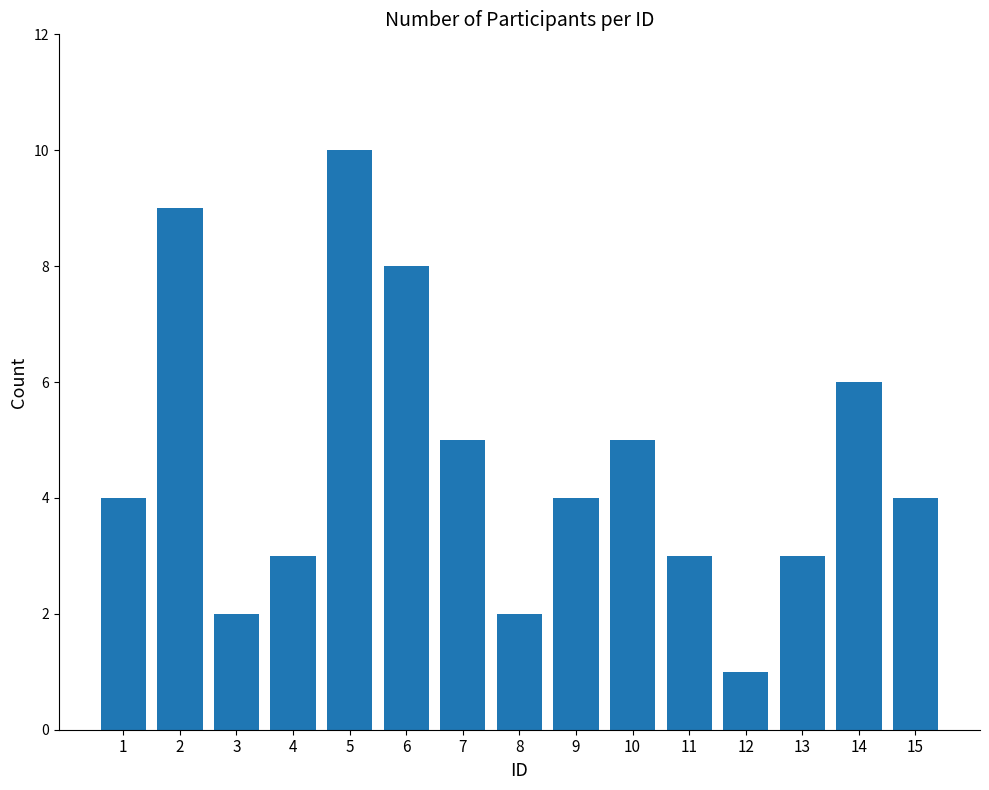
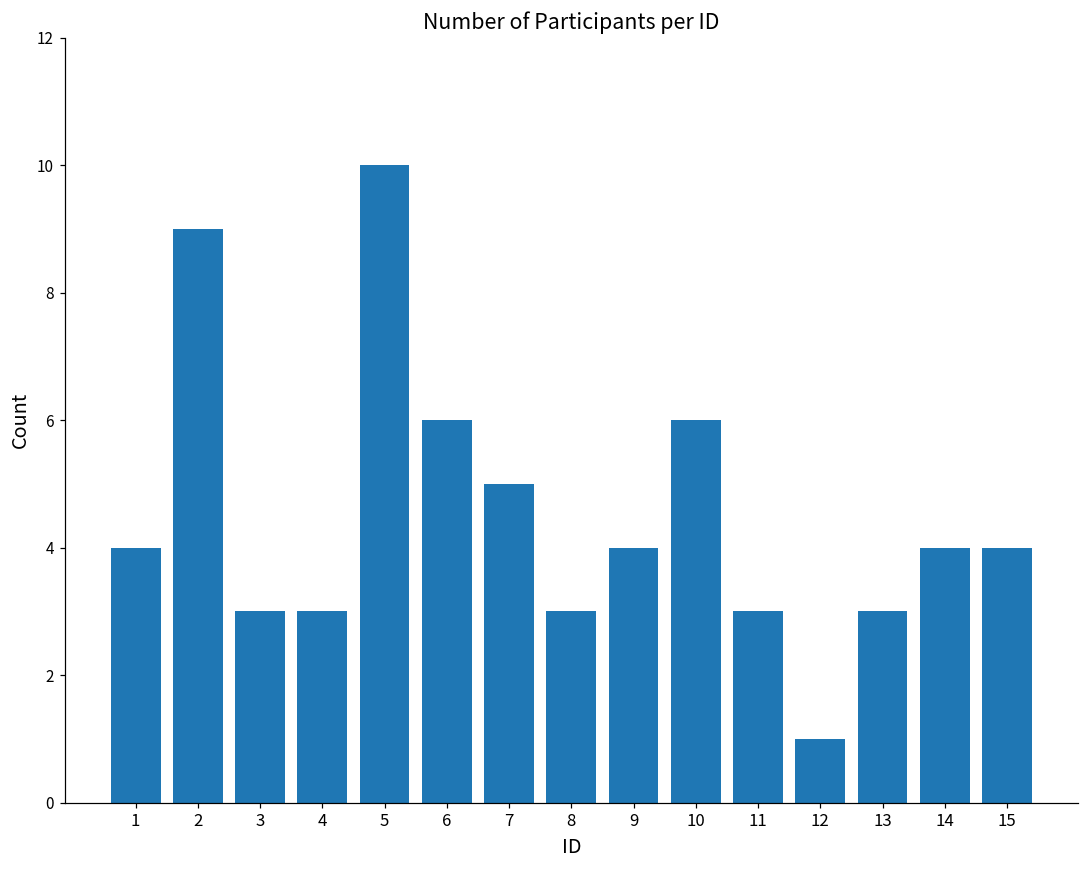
  {
    "1": 4,
    "2": 9,
-   "3": 2,
+   "3": 3,
    "4": 3,
    "5": 10,
-   "6": 8,
+   "6": 6,
    "7": 5,
-   "8": 2,
+   "8": 3,
    "9": 4,
-   "10": 5,
+   "10": 6,
    "11": 3,
    "12": 1,
    "13": 3,
-   "14": 6,
+   "14": 4,
    "15": 4
  }
